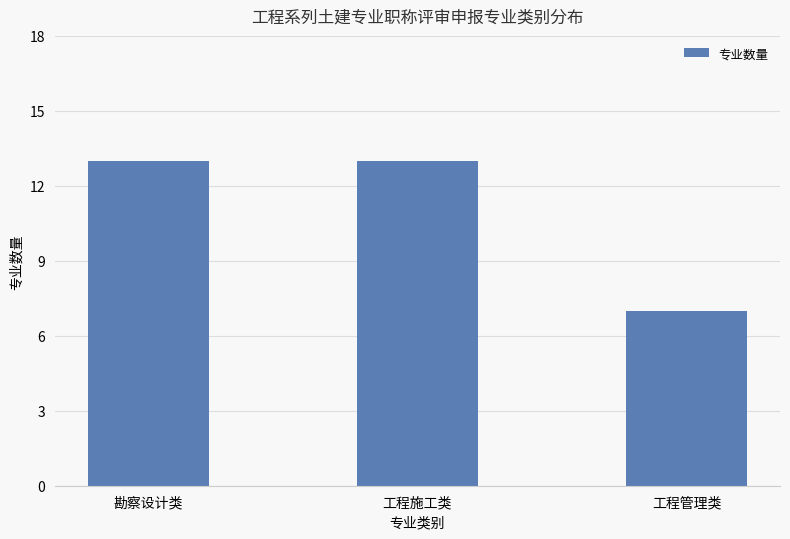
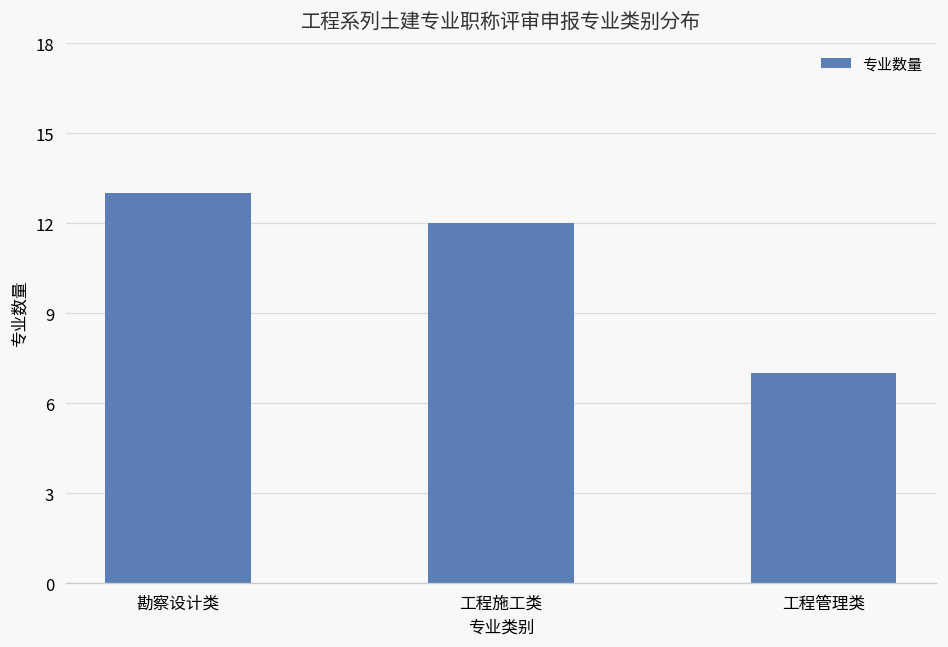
  {
    "勘察设计类": 13,
-   "工程施工类": 13,
+   "工程施工类": 12,
    "工程管理类": 7
  }
